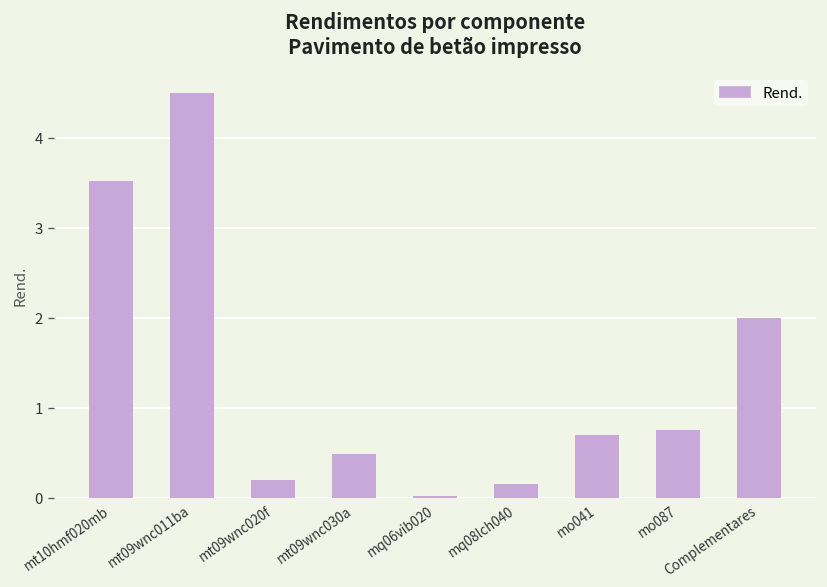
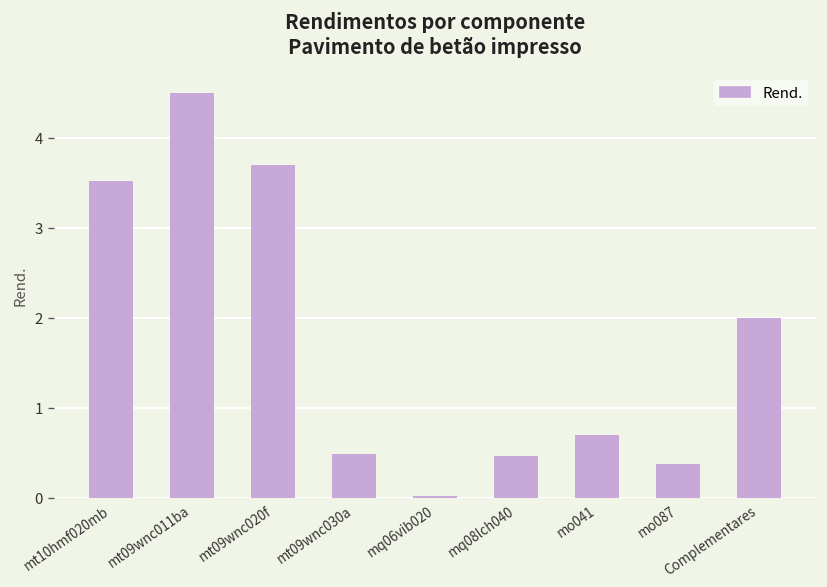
  {
    "mt10hmf020mb": 3.5,
    "mt09wnc011ba": 4.5,
-   "mt09wnc020f": 0.2,
+   "mt09wnc020f": 3.7,
    "mt09wnc030a": 0.5,
-   "mq08lch040": 0.2,
+   "mq08lch040": 0.5,
    "mo041": 0.7,
-   "mo087": 0.8,
+   "mo087": 0.4,
    "Complementares": 2.0
  }
